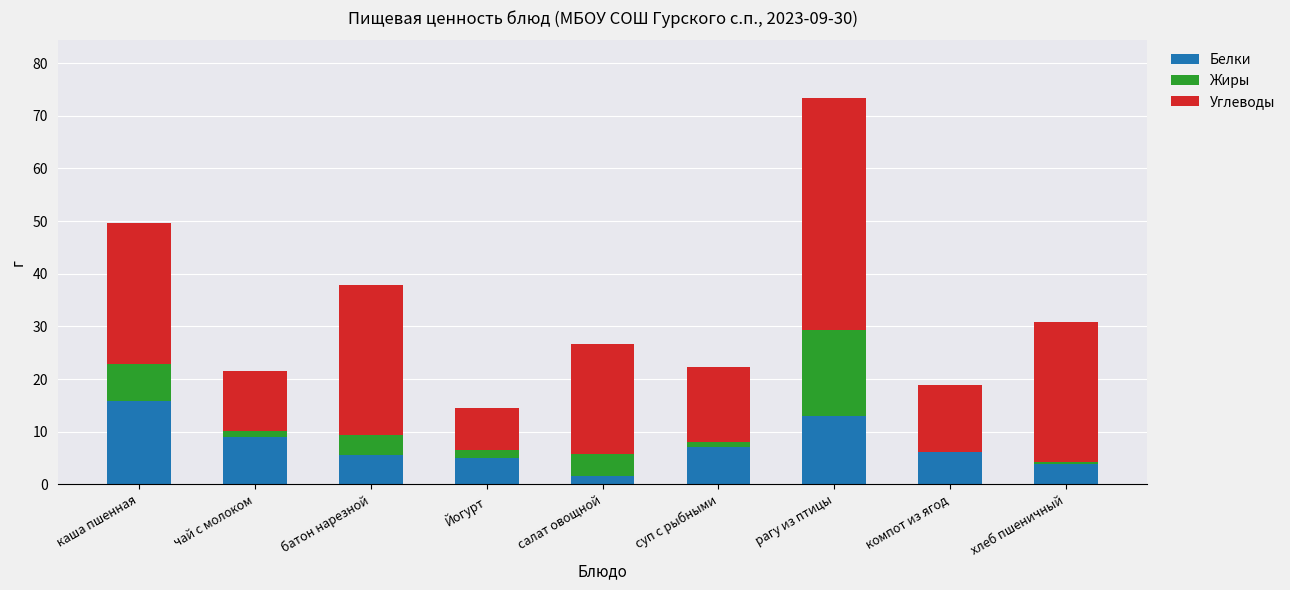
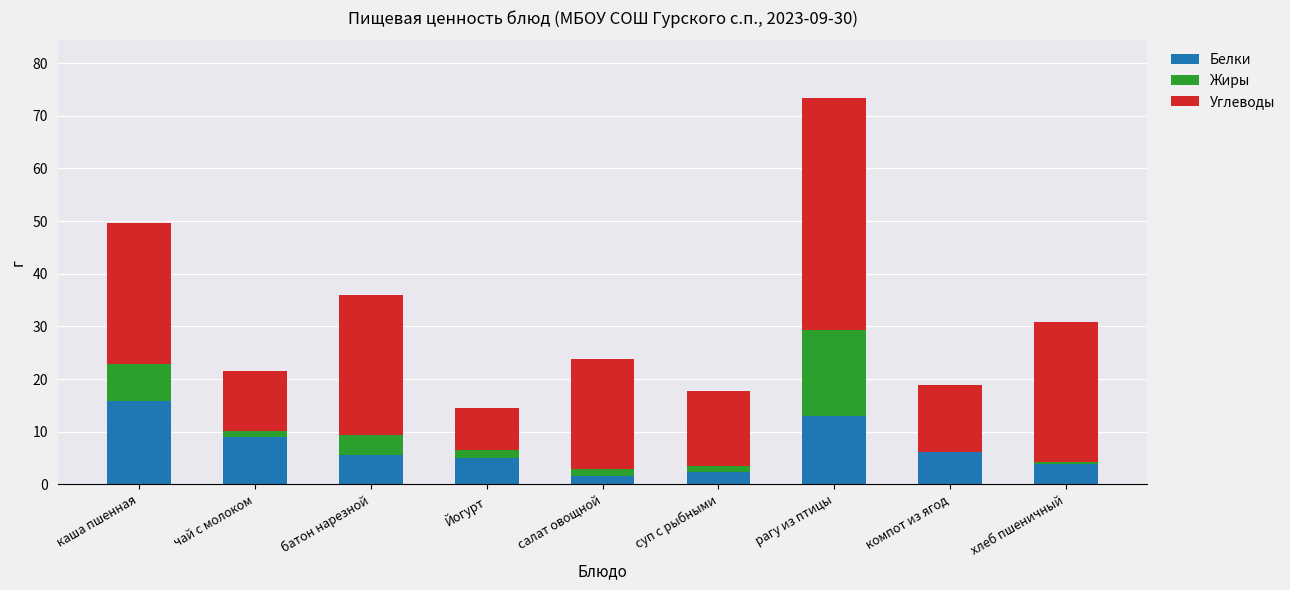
  {
    "Белки": {
      "каша пшенная": 16,
      "чай с молоком": 9,
      "батон нарезной": 6,
      "Йогурт": 5,
      "салат овощной": 2,
-     "суп с рыбными": 7,
+     "суп с рыбными": 2,
      "рагу из птицы": 13,
      "компот из ягод": 6,
      "хлеб пшеничный": 4
    },
    "Жиры": {
      "каша пшенная": 7,
      "чай с молоком": 1,
      "батон нарезной": 4,
      "Йогурт": 2,
-     "салат овощной": 4,
+     "салат овощной": 1,
      "суп с рыбными": 1,
      "рагу из птицы": 16
    },
    "Углеводы": {
      "каша пшенная": 27,
      "чай с молоком": 11,
-     "батон нарезной": 29,
+     "батон нарезной": 27,
      "Йогурт": 8,
      "салат овощной": 21,
      "суп с рыбными": 14,
      "рагу из птицы": 44,
      "компот из ягод": 13,
      "хлеб пшеничный": 27
    }
  }
